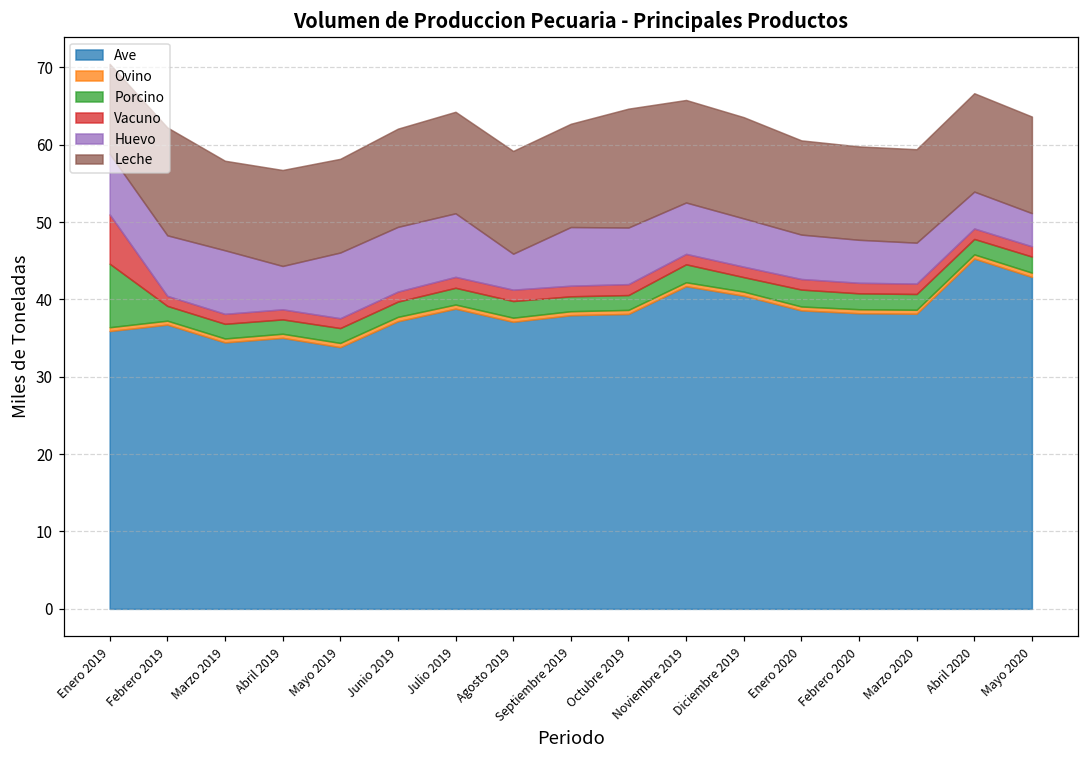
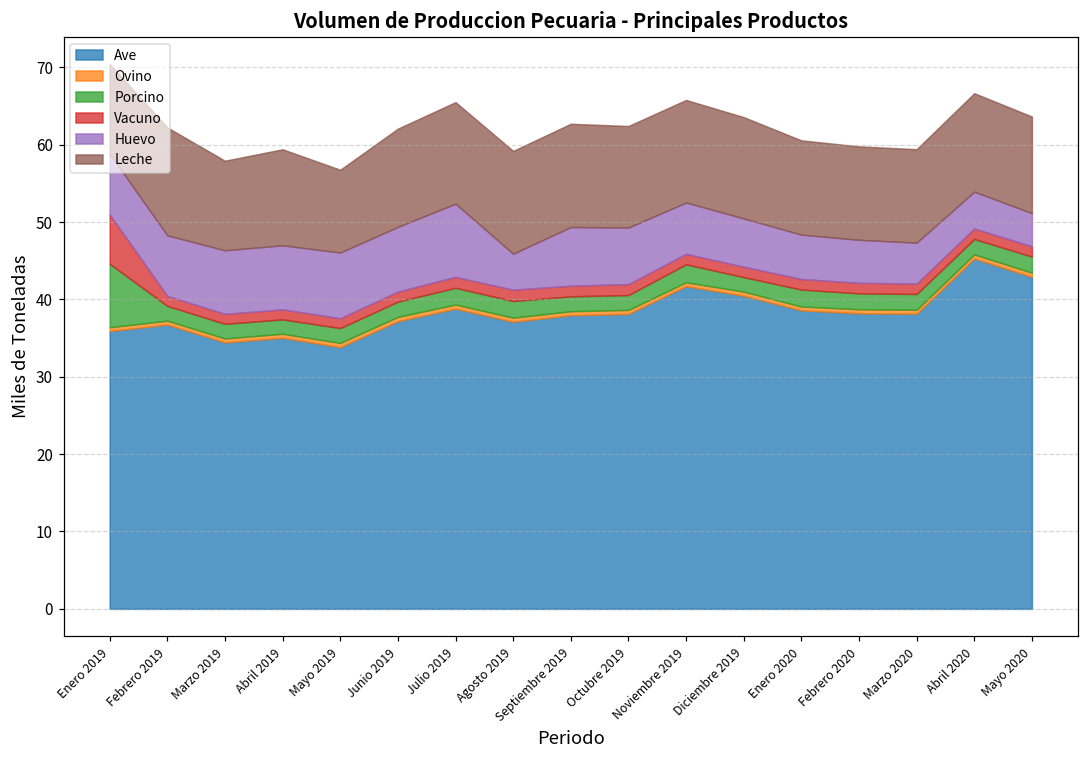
  {
    "Ave": {
      "Enero 2019": 36,
      "Febrero 2019": 37,
      "Marzo 2019": 34,
      "Abril 2019": 35,
      "Mayo 2019": 34,
      "Junio 2019": 37,
      "Julio 2019": 39,
      "Agosto 2019": 37,
      "Septiembre 2019": 38,
      "Octubre 2019": 38,
      "Noviembre 2019": 42,
      "Diciembre 2019": 40,
      "Enero 2020": 39,
      "Febrero 2020": 38,
      "Marzo 2020": 38,
      "Abril 2020": 45,
      "Mayo 2020": 43
    },
    "Ovino": {
      "Enero 2019": 0,
      "Febrero 2019": 1,
      "Marzo 2019": 1,
      "Abril 2019": 1,
      "Mayo 2019": 1,
      "Junio 2019": 1,
      "Julio 2019": 1,
      "Agosto 2019": 1,
      "Septiembre 2019": 1,
      "Octubre 2019": 1,
      "Noviembre 2019": 1,
      "Diciembre 2019": 1,
      "Enero 2020": 1,
      "Febrero 2020": 1,
      "Marzo 2020": 1,
      "Abril 2020": 1,
      "Mayo 2020": 1
    },
    "Porcino": {
      "Enero 2019": 8,
      "Febrero 2019": 2,
      "Marzo 2019": 2,
      "Abril 2019": 2,
      "Mayo 2019": 2,
      "Junio 2019": 2,
      "Julio 2019": 2,
      "Agosto 2019": 2,
      "Septiembre 2019": 2,
      "Octubre 2019": 2,
      "Noviembre 2019": 2,
      "Diciembre 2019": 2,
      "Enero 2020": 2,
      "Febrero 2020": 2,
      "Marzo 2020": 2,
      "Abril 2020": 2,
      "Mayo 2020": 2
    },
    "Vacuno": {
      "Enero 2019": 6,
      "Febrero 2019": 1,
      "Marzo 2019": 1,
      "Abril 2019": 1,
      "Mayo 2019": 1,
      "Junio 2019": 1,
      "Julio 2019": 1,
      "Agosto 2019": 1,
      "Septiembre 2019": 1,
      "Octubre 2019": 1,
      "Noviembre 2019": 1,
      "Diciembre 2019": 1,
      "Enero 2020": 1,
      "Febrero 2020": 1,
      "Marzo 2020": 1,
      "Abril 2020": 1,
      "Mayo 2020": 1
    },
    "Huevo": {
      "Febrero 2019": 8,
      "Marzo 2019": 8,
-     "Abril 2019": 6,
+     "Abril 2019": 8,
      "Mayo 2019": 8,
      "Junio 2019": 8,
-     "Julio 2019": 8,
+     "Julio 2019": 9,
      "Agosto 2019": 5,
      "Septiembre 2019": 8,
      "Octubre 2019": 7,
      "Noviembre 2019": 7,
      "Diciembre 2019": 6,
      "Enero 2020": 6,
      "Febrero 2020": 6,
      "Marzo 2020": 5,
      "Abril 2020": 5,
      "Mayo 2020": 4
    },
    "Leche": {
      "Marzo 2019": 12,
      "Abril 2019": 12,
-     "Mayo 2019": 12,
+     "Mayo 2019": 11,
      "Junio 2019": 13,
      "Julio 2019": 13,
      "Agosto 2019": 13,
      "Septiembre 2019": 13,
-     "Octubre 2019": 15,
+     "Octubre 2019": 13,
      "Noviembre 2019": 13,
      "Diciembre 2019": 13,
      "Enero 2020": 12,
      "Febrero 2020": 12,
      "Marzo 2020": 12,
      "Abril 2020": 13,
      "Mayo 2020": 12
    }
  }
